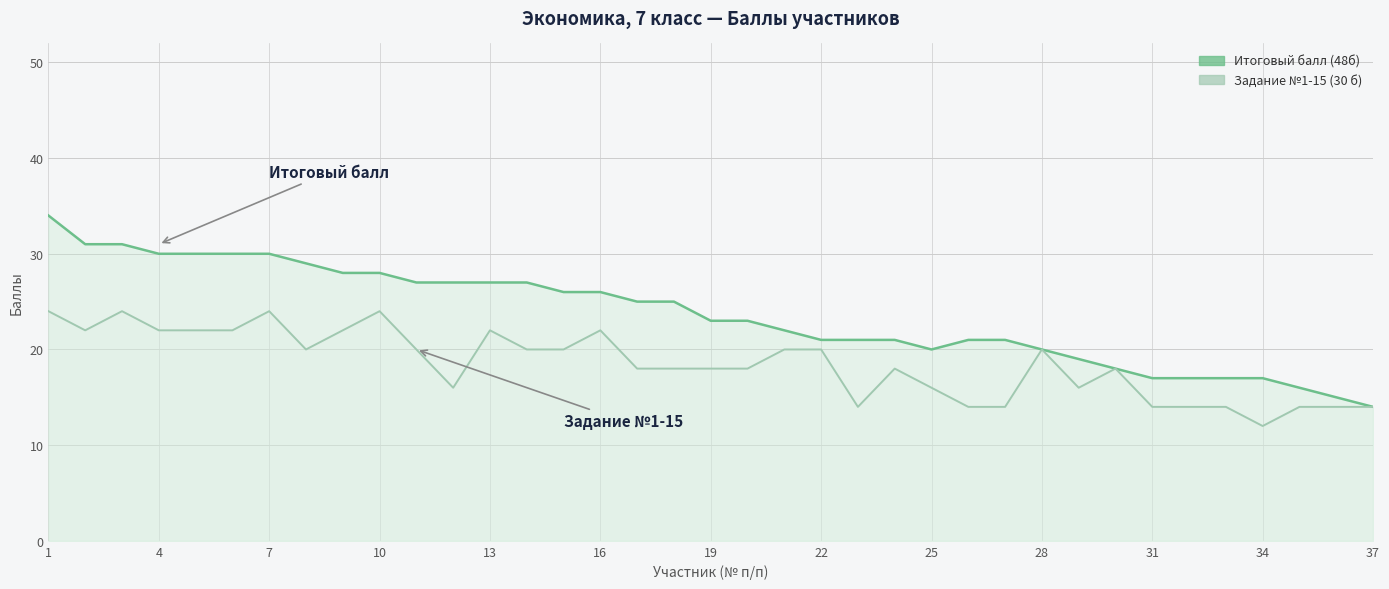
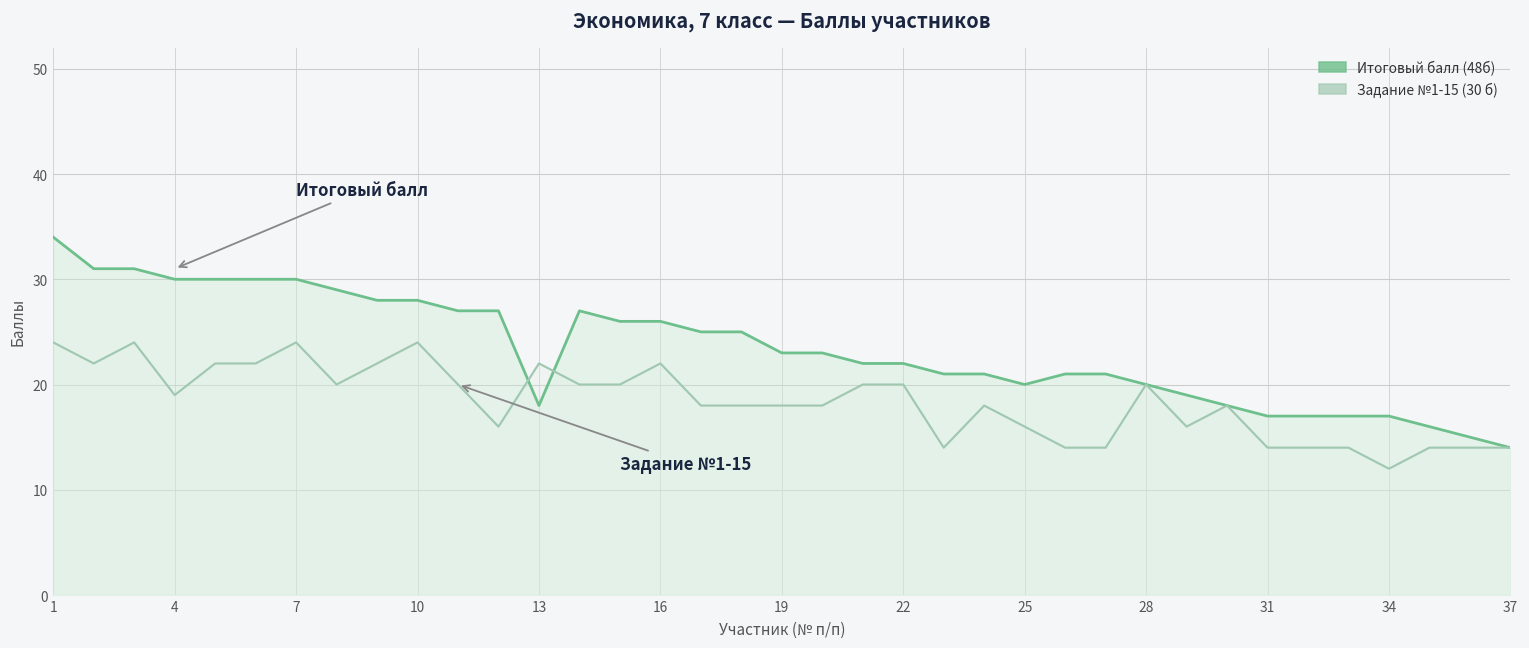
  {
    "Итоговый балл (48б)": {
      "1": 34,
      "4": 30,
      "7": 30,
      "10": 28,
-     "13": 27,
+     "13": 18,
      "16": 26,
      "19": 23,
-     "22": 21,
+     "22": 22,
      "25": 20,
      "31": 17,
      "34": 17
    },
    "Задание №1-15 (30 б)": {
      "1": 24,
-     "4": 22,
+     "4": 19,
      "7": 24,
      "10": 24,
      "13": 22,
      "16": 22,
      "19": 18,
      "22": 20,
      "25": 16,
      "31": 14,
      "34": 12
    }
  }
